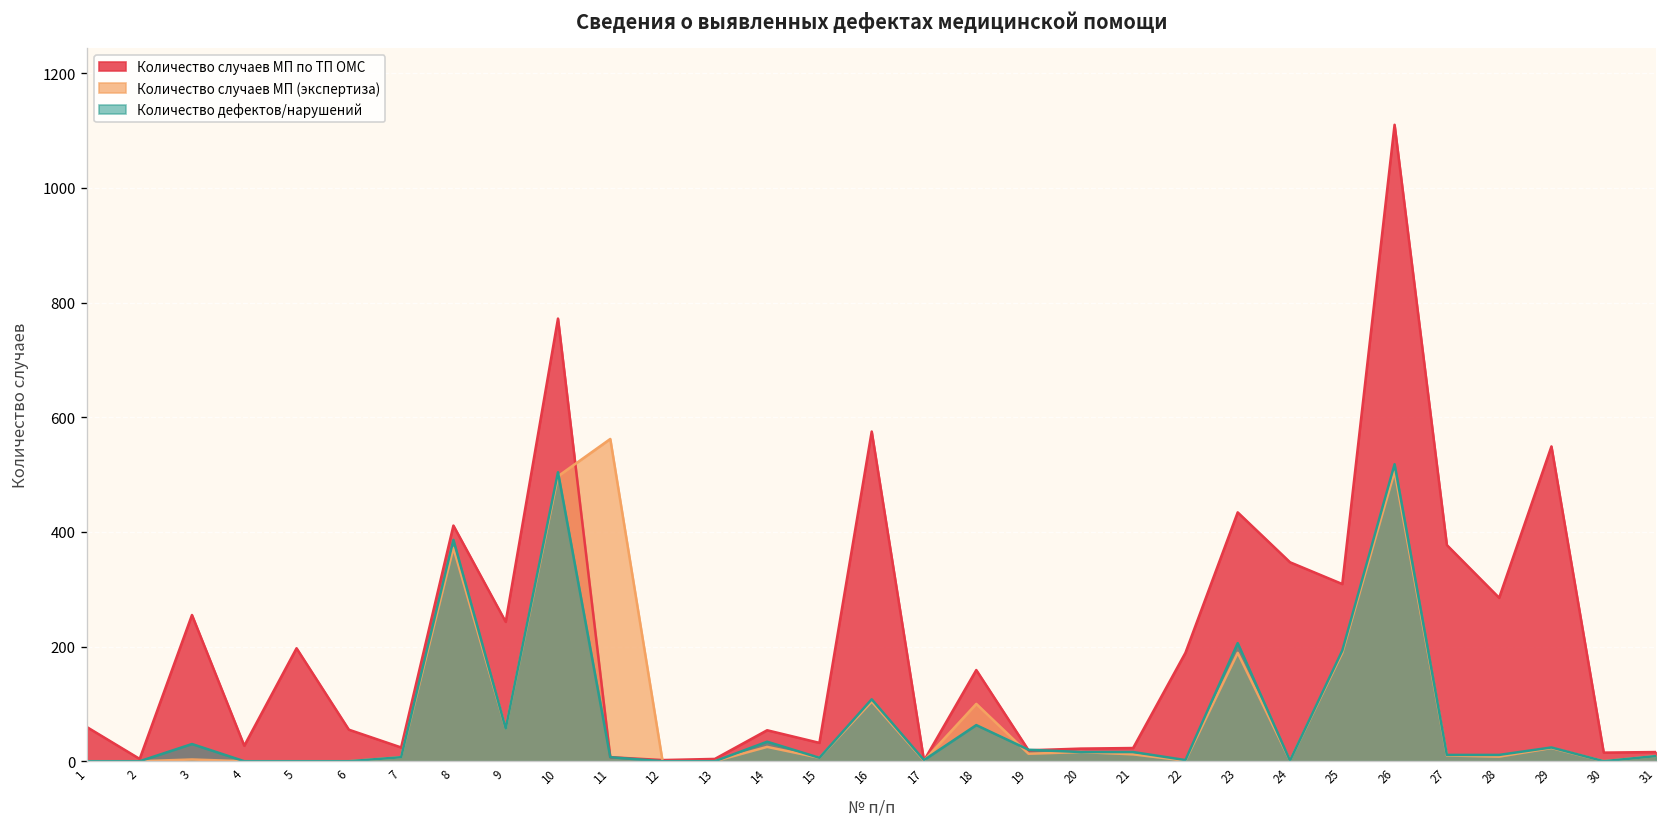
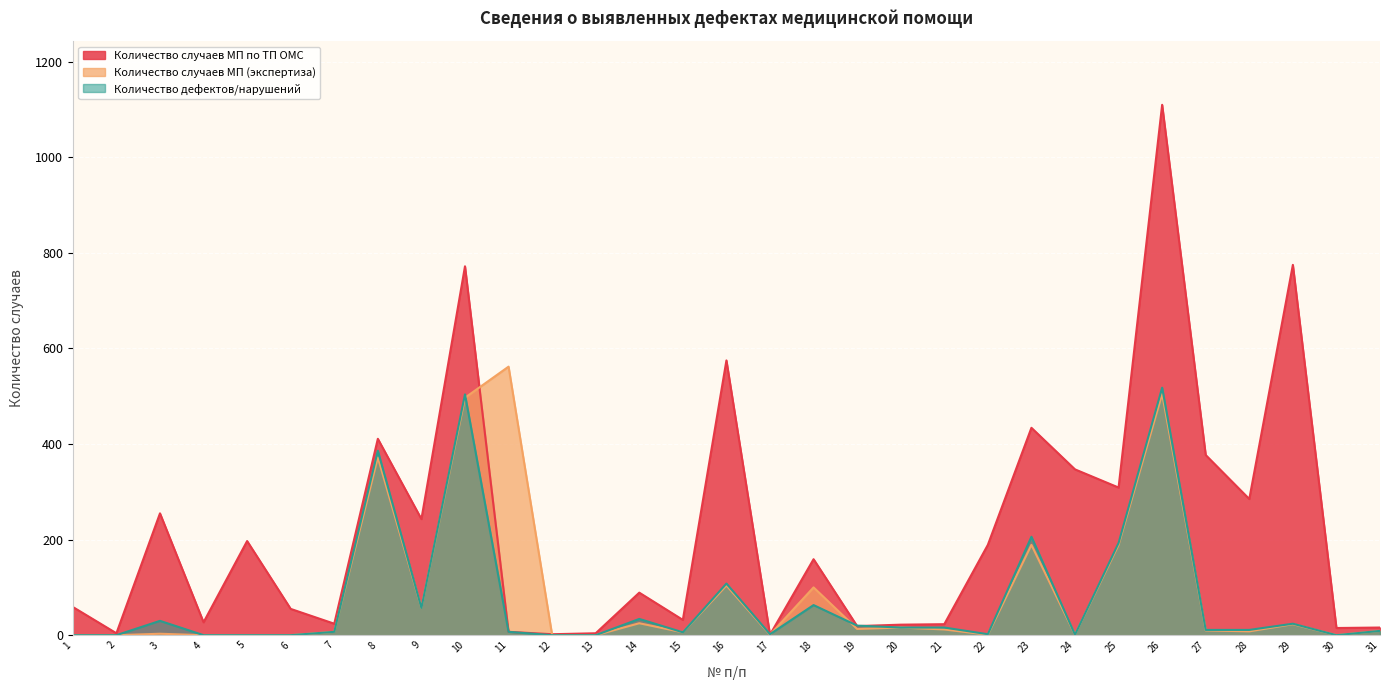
  {
    "Количество случаев МП по ТП ОМС": {
      "1": 60,
      "3": 260,
      "4": 30,
      "5": 200,
      "6": 60,
      "7": 20,
      "8": 410,
      "9": 240,
      "10": 770,
-     "14": 50,
+     "14": 90,
      "15": 30,
      "16": 580,
      "18": 160,
      "20": 20,
      "21": 20,
      "22": 190,
      "23": 430,
      "24": 350,
      "25": 310,
      "26": 1110,
      "27": 380,
      "28": 290,
-     "29": 550,
+     "29": 780,
      "30": 20,
      "31": 20
    },
    "Количество случаев МП (экспертиза)": {
      "3": 0,
      "8": 370,
      "10": 500,
      "11": 560,
      "14": 30,
      "18": 100,
      "19": 10,
      "23": 190,
      "26": 510
    },
    "Количество дефектов/нарушений": {
      "3": 30,
      "8": 390,
      "10": 500,
      "14": 30,
      "18": 60,
      "23": 210,
      "26": 520
    }
  }
